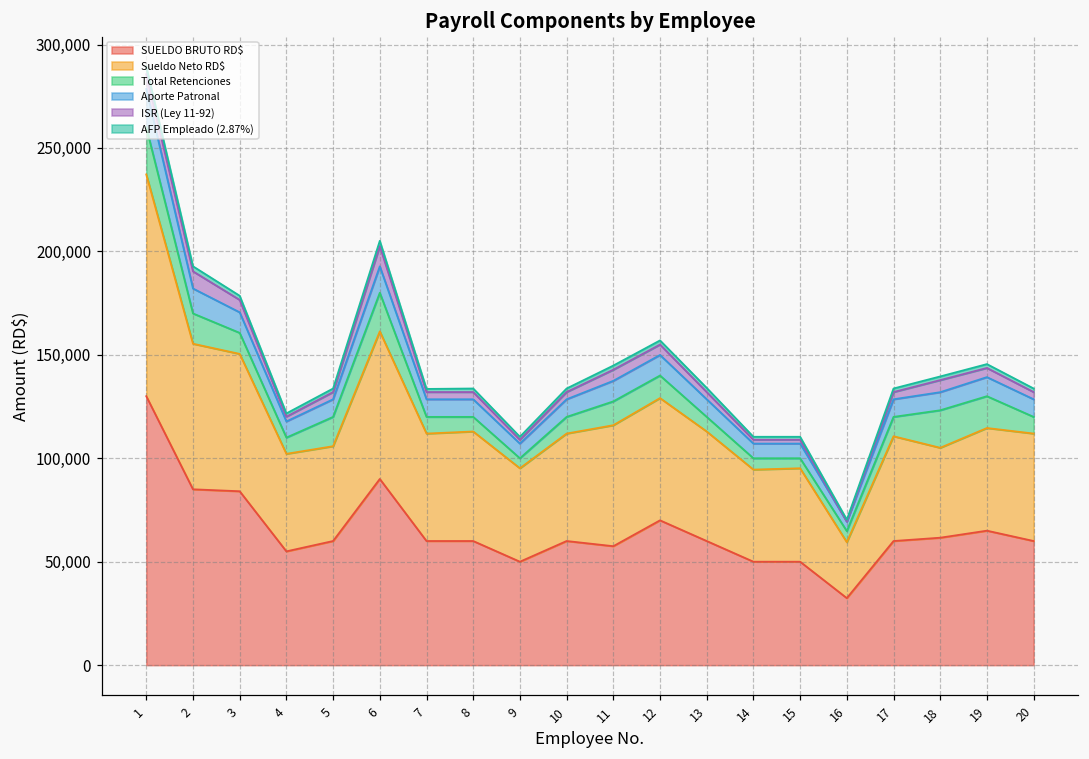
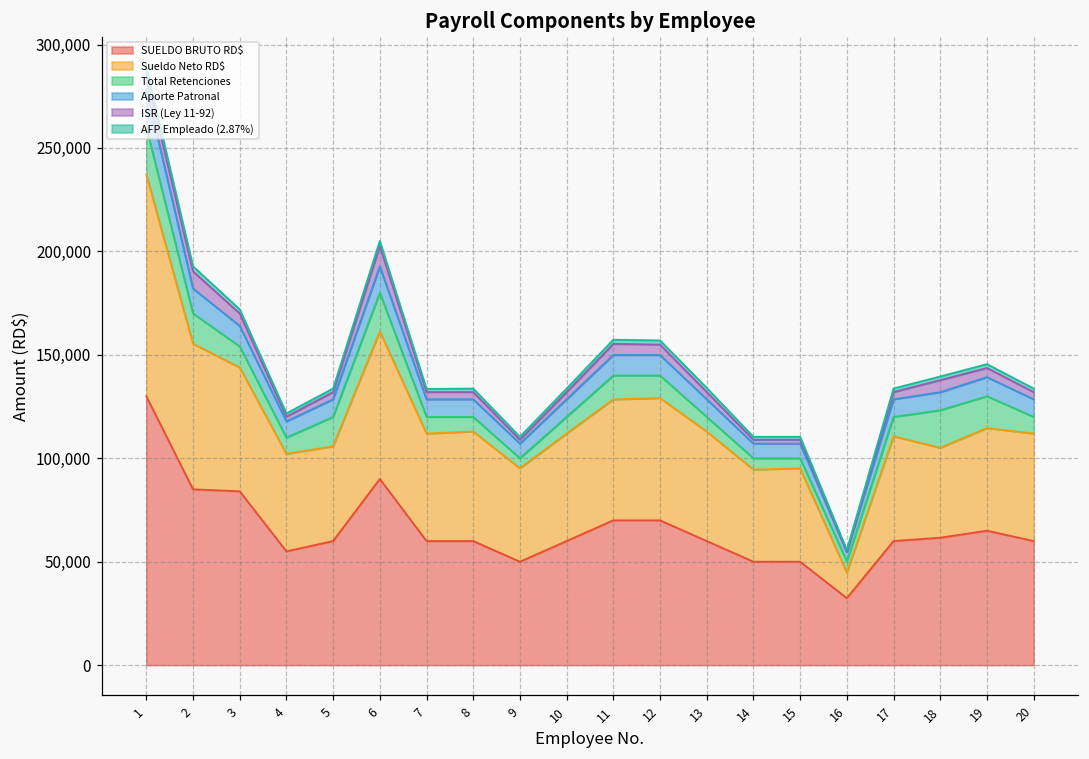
  {
    "SUELDO BRUTO RD$": {
      "1": "130,000",
      "2": "85,000",
      "3": "84,000",
      "4": "55,000",
      "5": "60,000",
      "6": "90,000",
      "7": "60,000",
      "8": "60,000",
      "9": "50,000",
      "10": "60,000",
-     "11": "57,000",
+     "11": "70,000",
      "12": "70,000",
      "13": "60,000",
      "14": "50,000",
      "15": "50,000",
      "16": "32,000",
      "17": "60,000",
      "18": "62,000",
      "19": "65,000",
      "20": "60,000"
    },
    "Sueldo Neto RD$": {
      "1": "107,000",
      "2": "70,000",
-     "3": "66,000",
+     "3": "60,000",
      "4": "47,000",
      "5": "46,000",
      "6": "71,000",
      "7": "52,000",
      "8": "53,000",
      "9": "45,000",
      "10": "52,000",
      "11": "58,000",
      "12": "59,000",
      "13": "53,000",
      "14": "45,000",
      "15": "45,000",
-     "16": "27,000",
+     "16": "12,000",
      "17": "51,000",
      "18": "43,000",
      "19": "50,000",
      "20": "52,000"
    },
    "Aporte Patronal": {
      "2": "12,000",
      "3": "10,000",
      "4": "8,000",
      "5": "9,000",
      "6": "13,000",
      "7": "9,000",
      "8": "9,000",
      "9": "7,000",
      "10": "9,000",
      "11": "10,000",
      "12": "10,000",
      "13": "9,000",
      "14": "7,000",
      "15": "7,000",
      "17": "9,000",
      "18": "9,000",
      "19": "9,000",
      "20": "9,000"
    },
    "ISR (Ley 11-92)": {
      "2": "8,000",
      "3": "6,000",
      "4": "2,000",
      "5": "3,000",
      "6": "10,000",
      "7": "3,000",
      "8": "3,000",
      "9": "2,000",
      "10": "3,000",
      "11": "5,000",
      "12": "5,000",
      "13": "3,000",
      "14": "2,000",
      "15": "2,000",
      "17": "3,000",
      "18": "6,000",
      "19": "4,000",
      "20": "3,000"
    }
  }
